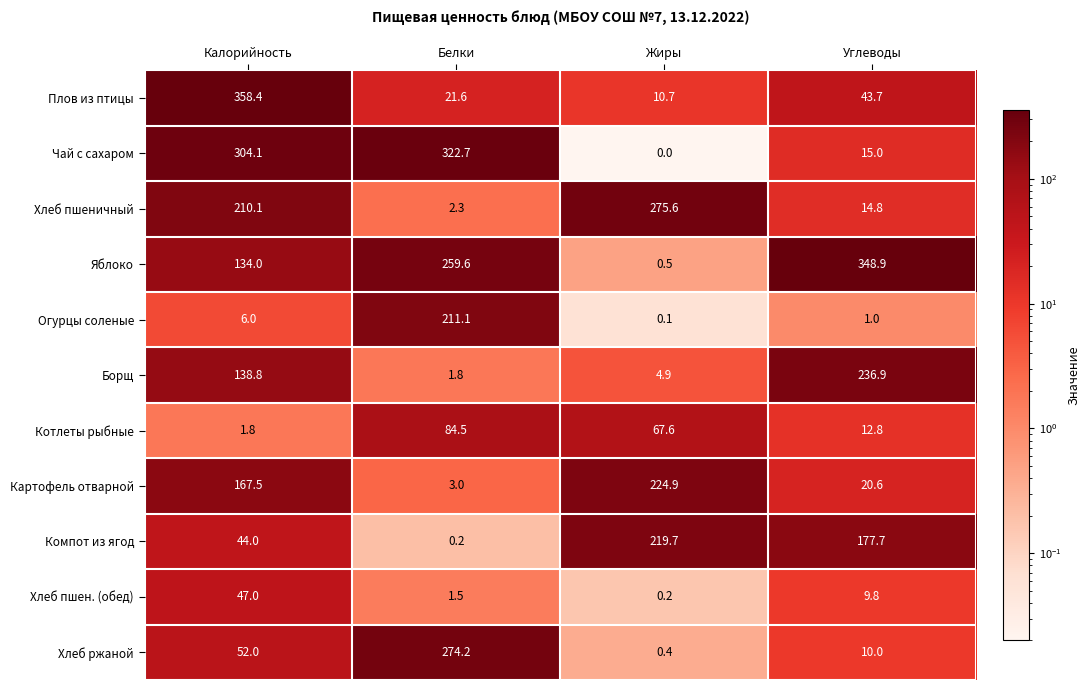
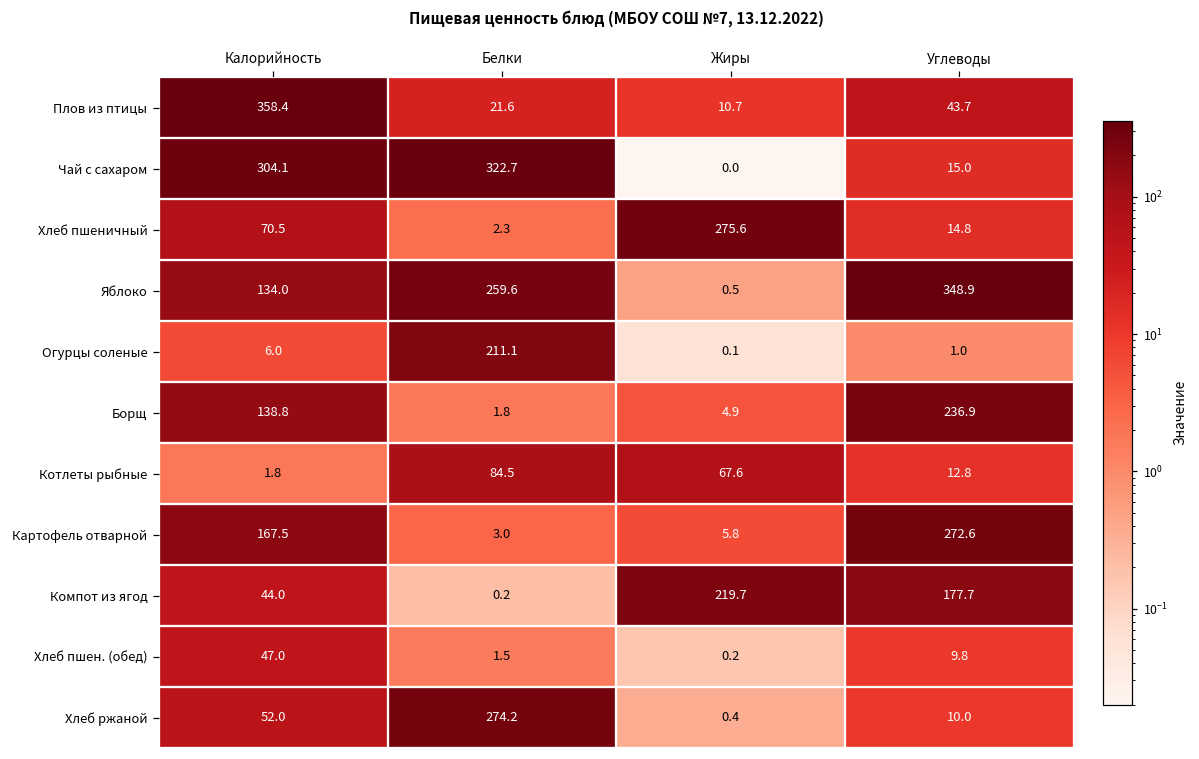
  {
    "Плов из птицы": {
      "Калорийность": 358.4,
      "Белки": 21.6,
      "Жиры": 10.7,
      "Углеводы": 43.7
    },
    "Чай с сахаром": {
      "Калорийность": 304.1,
      "Белки": 322.7,
      "Жиры": 0.0,
      "Углеводы": 15.0
    },
    "Хлеб пшеничный": {
-     "Калорийность": 210.1,
+     "Калорийность": 70.5,
      "Белки": 2.3,
      "Жиры": 275.6,
      "Углеводы": 14.8
    },
    "Яблоко": {
      "Калорийность": 134.0,
      "Белки": 259.6,
      "Жиры": 0.5,
      "Углеводы": 348.9
    },
    "Огурцы соленые": {
      "Калорийность": 6.0,
      "Белки": 211.1,
      "Жиры": 0.1,
      "Углеводы": 1.0
    },
    "Борщ": {
      "Калорийность": 138.8,
      "Белки": 1.8,
      "Жиры": 4.9,
      "Углеводы": 236.9
    },
    "Котлеты рыбные": {
      "Калорийность": 1.8,
      "Белки": 84.5,
      "Жиры": 67.6,
      "Углеводы": 12.8
    },
    "Картофель отварной": {
      "Калорийность": 167.5,
      "Белки": 3.0,
-     "Жиры": 224.9,
-     "Углеводы": 20.6
+     "Жиры": 5.8,
+     "Углеводы": 272.6
    },
    "Компот из ягод": {
      "Калорийность": 44.0,
      "Белки": 0.2,
      "Жиры": 219.7,
      "Углеводы": 177.7
    },
    "Хлеб пшен. (обед)": {
      "Калорийность": 47.0,
      "Белки": 1.5,
      "Жиры": 0.2,
      "Углеводы": 9.8
    },
    "Хлеб ржаной": {
      "Калорийность": 52.0,
      "Белки": 274.2,
      "Жиры": 0.4,
      "Углеводы": 10.0
    }
  }
